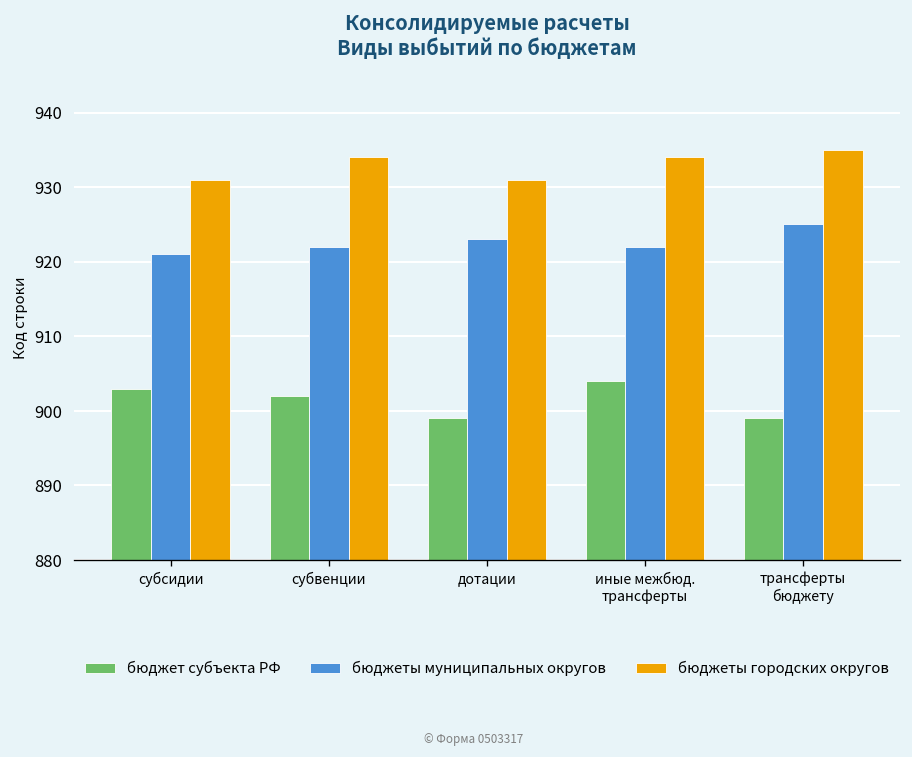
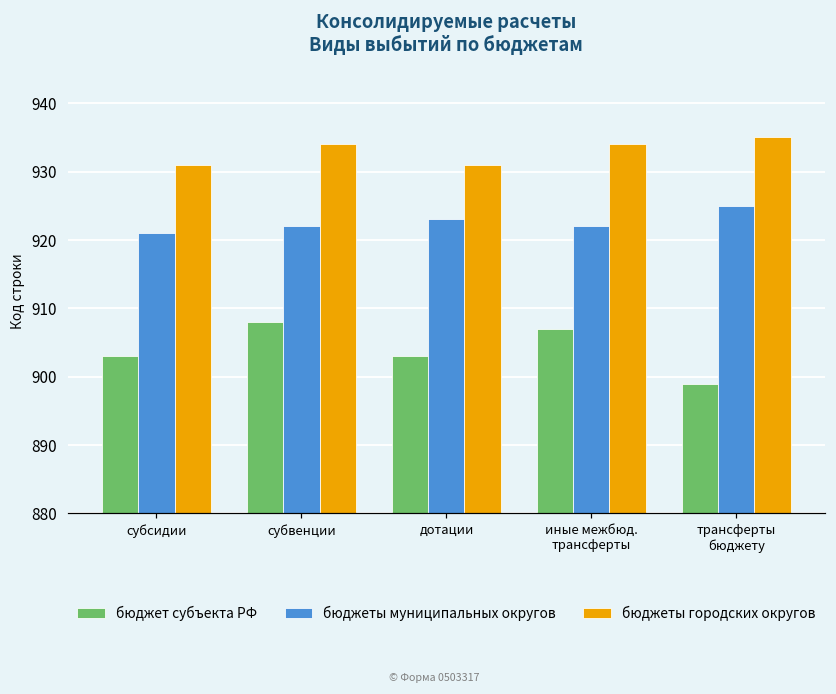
  {
    "бюджет субъекта РФ": {
      "субсидии": 903,
-     "субвенции": 902,
-     "дотации": 899,
-     "иные межбюд. трансферты": 904,
+     "субвенции": 908,
+     "дотации": 903,
+     "иные межбюд. трансферты": 907,
      "трансферты бюджету": 899
    },
    "бюджеты муниципальных округов": {
      "субсидии": 921,
      "субвенции": 922,
      "дотации": 923,
      "иные межбюд. трансферты": 922,
      "трансферты бюджету": 925
    },
    "бюджеты городских округов": {
      "субсидии": 931,
      "субвенции": 934,
      "дотации": 931,
      "иные межбюд. трансферты": 934,
      "трансферты бюджету": 935
    }
  }
